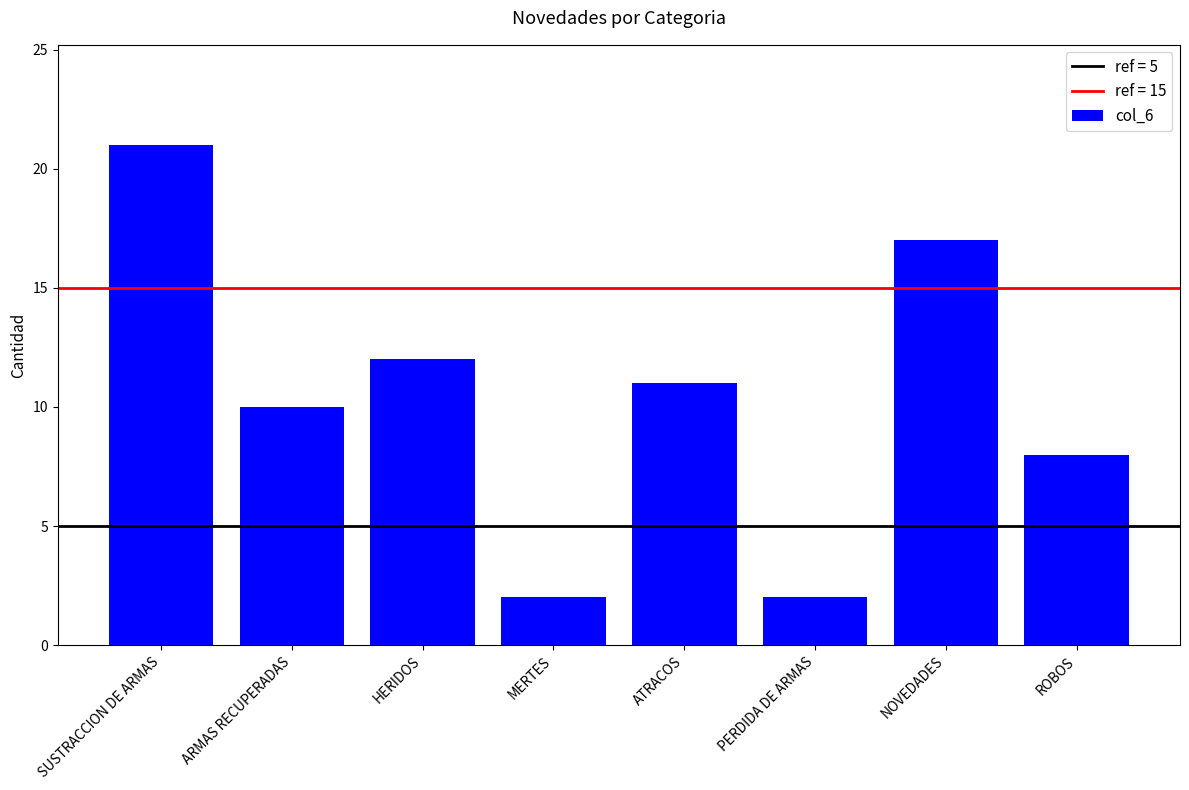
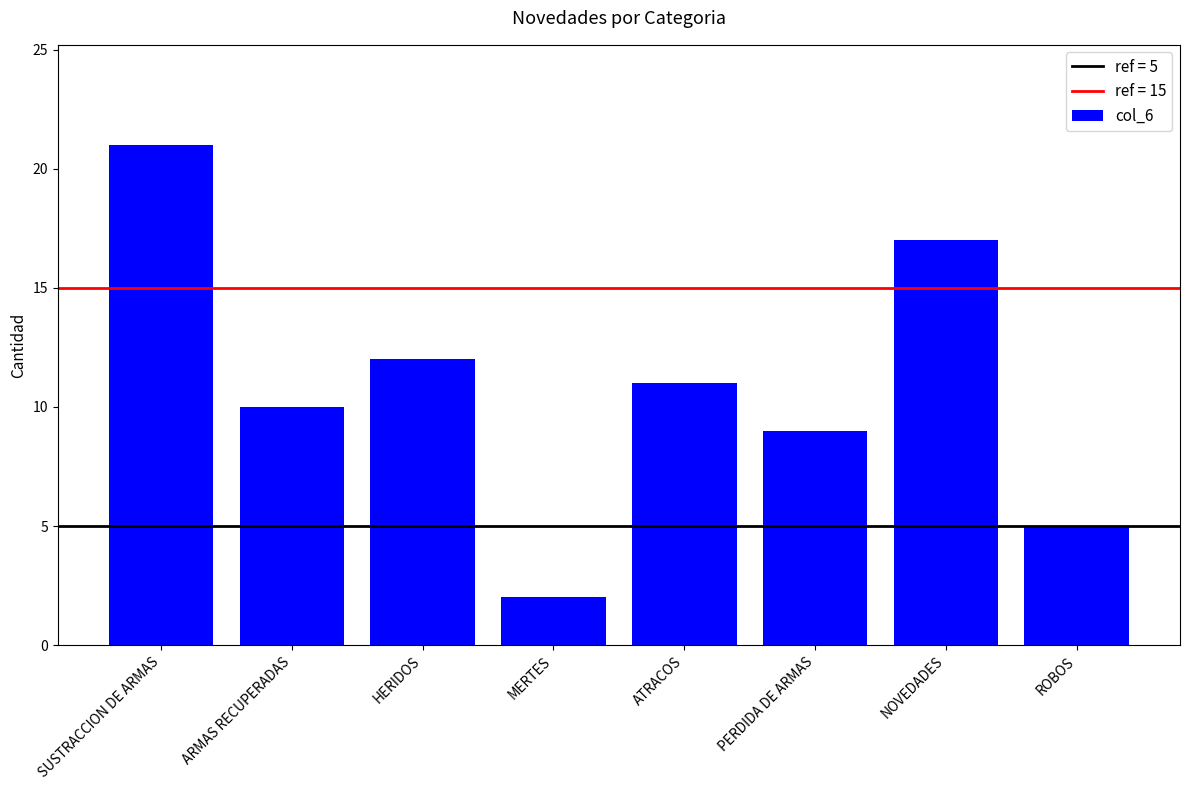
  {
    "SUSTRACCION DE ARMAS": 21,
    "ARMAS RECUPERADAS": 10,
    "HERIDOS": 12,
    "MERTES": 2,
    "ATRACOS": 11,
-   "PERDIDA DE ARMAS": 2,
+   "PERDIDA DE ARMAS": 9,
    "NOVEDADES": 17,
-   "ROBOS": 8
+   "ROBOS": 5
  }
